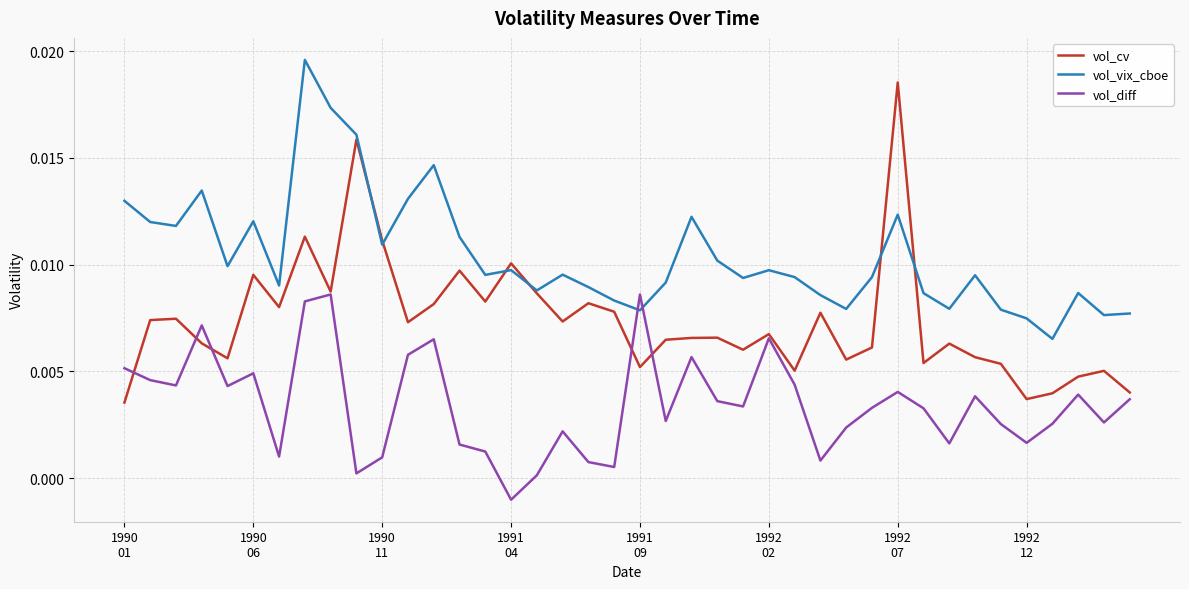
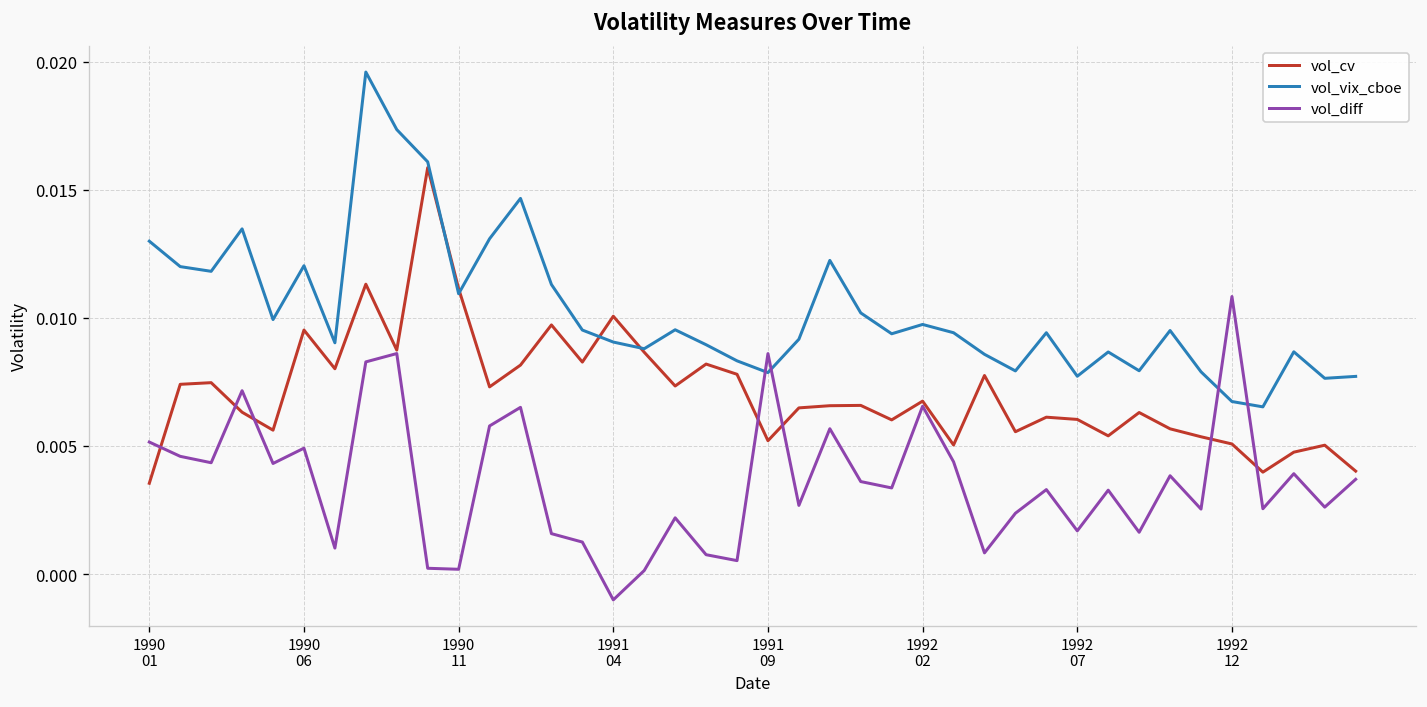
  {
    "vol_cv": {
      "1990 01": 0.0035,
      "1990 06": 0.0095,
      "1990 11": 0.0111,
      "1991 04": 0.0101,
      "1991 09": 0.0052,
      "1992 02": 0.0067,
-     "1992 07": 0.0185,
-     "1992 12": 0.0037
+     "1992 07": 0.0060,
+     "1992 12": 0.0051
    },
    "vol_vix_cboe": {
      "1990 01": 0.0130,
      "1990 06": 0.0120,
      "1990 11": 0.0109,
-     "1991 04": 0.0097,
+     "1991 04": 0.0091,
      "1991 09": 0.0079,
      "1992 02": 0.0097,
-     "1992 07": 0.0123,
-     "1992 12": 0.0075
+     "1992 07": 0.0077,
+     "1992 12": 0.0067
    },
    "vol_diff": {
      "1990 01": 0.0052,
      "1990 06": 0.0049,
-     "1990 11": 0.0010,
+     "1990 11": 0.0002,
      "1991 04": -0.0010,
      "1991 09": 0.0086,
      "1992 02": 0.0066,
-     "1992 07": 0.0040,
-     "1992 12": 0.0017
+     "1992 07": 0.0017,
+     "1992 12": 0.0108
    }
  }
